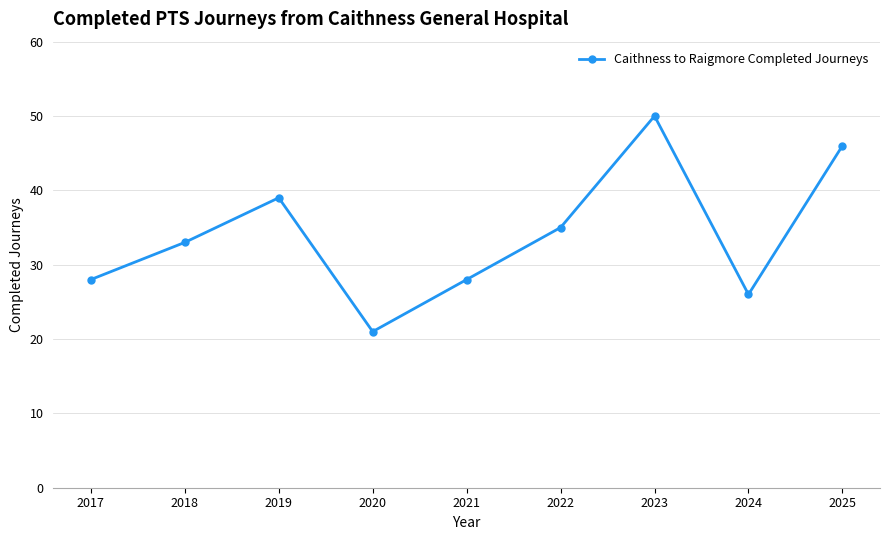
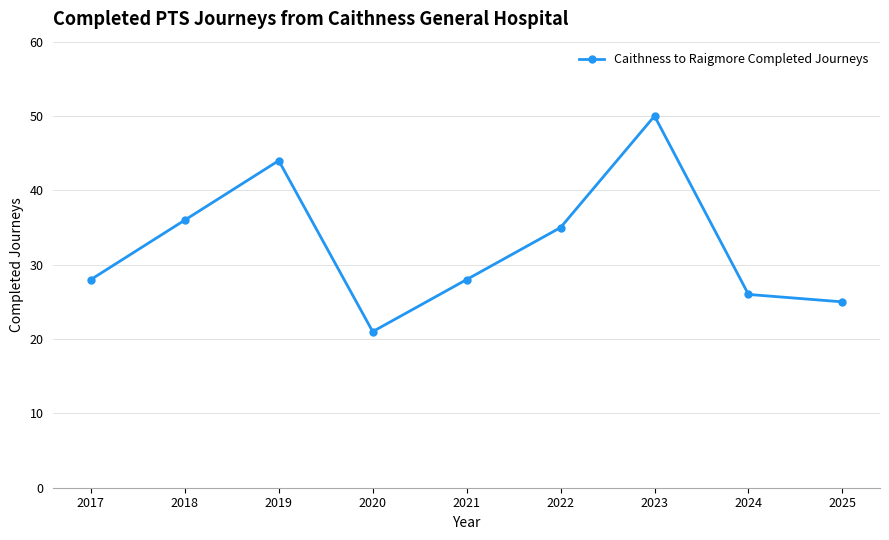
  {
    "2017": 28,
-   "2018": 33,
-   "2019": 39,
+   "2018": 36,
+   "2019": 44,
    "2020": 21,
    "2021": 28,
    "2022": 35,
    "2023": 50,
    "2024": 26,
-   "2025": 46
+   "2025": 25
  }
